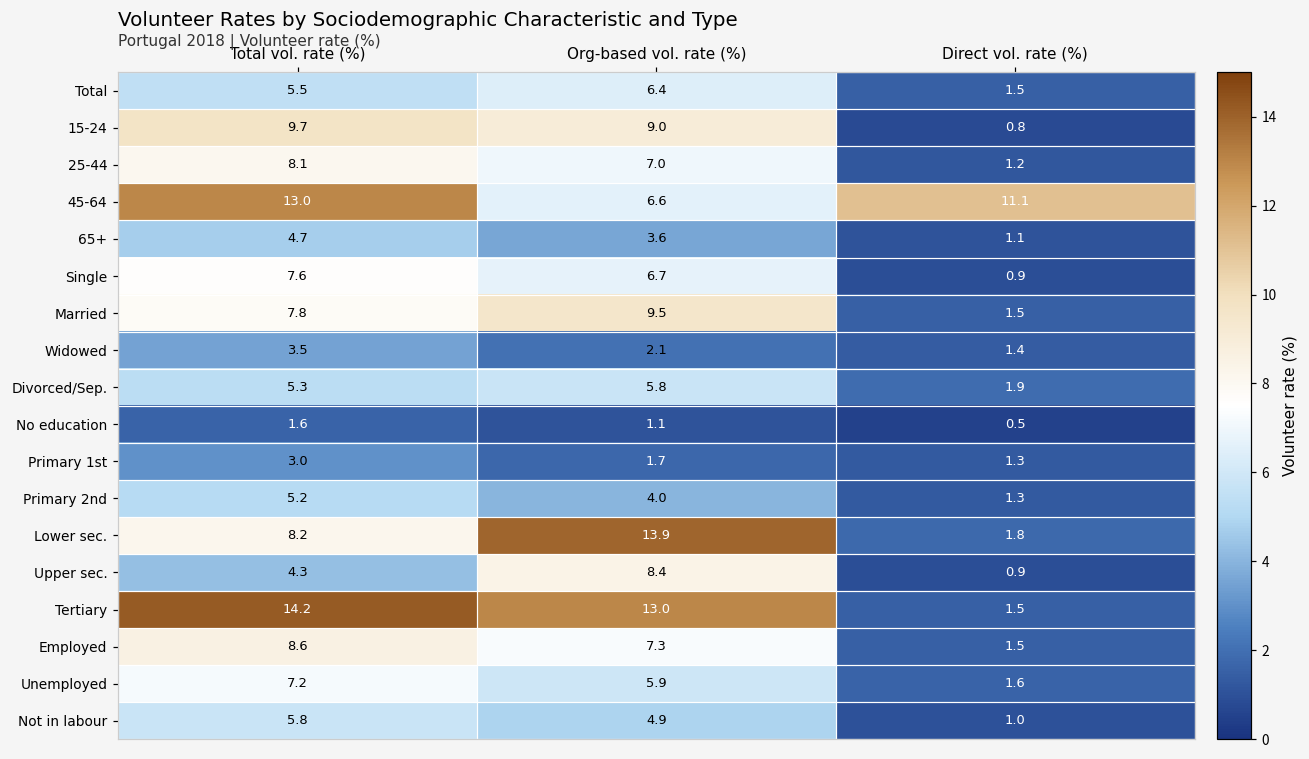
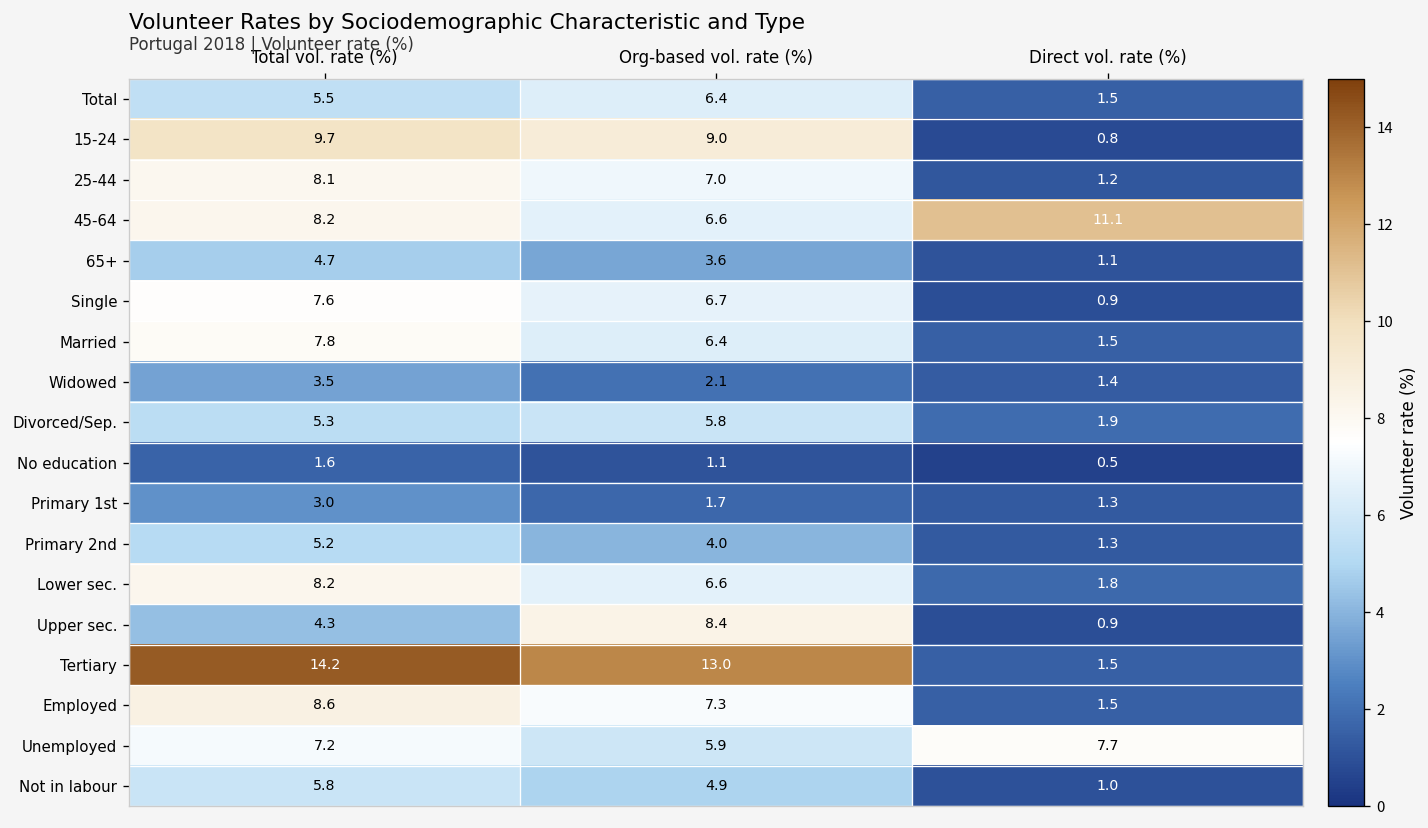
  {
    "Total": {
      "Total vol. rate (%)": 5.5,
      "Org-based vol. rate (%)": 6.4,
      "Direct vol. rate (%)": 1.5
    },
    "15-24": {
      "Total vol. rate (%)": 9.7,
      "Org-based vol. rate (%)": 9.0,
      "Direct vol. rate (%)": 0.8
    },
    "25-44": {
      "Total vol. rate (%)": 8.1,
      "Org-based vol. rate (%)": 7.0,
      "Direct vol. rate (%)": 1.2
    },
    "45-64": {
-     "Total vol. rate (%)": 13.0,
+     "Total vol. rate (%)": 8.2,
      "Org-based vol. rate (%)": 6.6,
      "Direct vol. rate (%)": 11.1
    },
    "65+": {
      "Total vol. rate (%)": 4.7,
      "Org-based vol. rate (%)": 3.6,
      "Direct vol. rate (%)": 1.1
    },
    "Single": {
      "Total vol. rate (%)": 7.6,
      "Org-based vol. rate (%)": 6.7,
      "Direct vol. rate (%)": 0.9
    },
    "Married": {
      "Total vol. rate (%)": 7.8,
-     "Org-based vol. rate (%)": 9.5,
+     "Org-based vol. rate (%)": 6.4,
      "Direct vol. rate (%)": 1.5
    },
    "Widowed": {
      "Total vol. rate (%)": 3.5,
      "Org-based vol. rate (%)": 2.1,
      "Direct vol. rate (%)": 1.4
    },
    "Divorced/Sep.": {
      "Total vol. rate (%)": 5.3,
      "Org-based vol. rate (%)": 5.8,
      "Direct vol. rate (%)": 1.9
    },
    "No education": {
      "Total vol. rate (%)": 1.6,
      "Org-based vol. rate (%)": 1.1,
      "Direct vol. rate (%)": 0.5
    },
    "Primary 1st": {
      "Total vol. rate (%)": 3.0,
      "Org-based vol. rate (%)": 1.7,
      "Direct vol. rate (%)": 1.3
    },
    "Primary 2nd": {
      "Total vol. rate (%)": 5.2,
      "Org-based vol. rate (%)": 4.0,
      "Direct vol. rate (%)": 1.3
    },
    "Lower sec.": {
      "Total vol. rate (%)": 8.2,
-     "Org-based vol. rate (%)": 13.9,
+     "Org-based vol. rate (%)": 6.6,
      "Direct vol. rate (%)": 1.8
    },
    "Upper sec.": {
      "Total vol. rate (%)": 4.3,
      "Org-based vol. rate (%)": 8.4,
      "Direct vol. rate (%)": 0.9
    },
    "Tertiary": {
      "Total vol. rate (%)": 14.2,
      "Org-based vol. rate (%)": 13.0,
      "Direct vol. rate (%)": 1.5
    },
    "Employed": {
      "Total vol. rate (%)": 8.6,
      "Org-based vol. rate (%)": 7.3,
      "Direct vol. rate (%)": 1.5
    },
    "Unemployed": {
      "Total vol. rate (%)": 7.2,
      "Org-based vol. rate (%)": 5.9,
-     "Direct vol. rate (%)": 1.6
+     "Direct vol. rate (%)": 7.7
    },
    "Not in labour": {
      "Total vol. rate (%)": 5.8,
      "Org-based vol. rate (%)": 4.9,
      "Direct vol. rate (%)": 1.0
    }
  }
